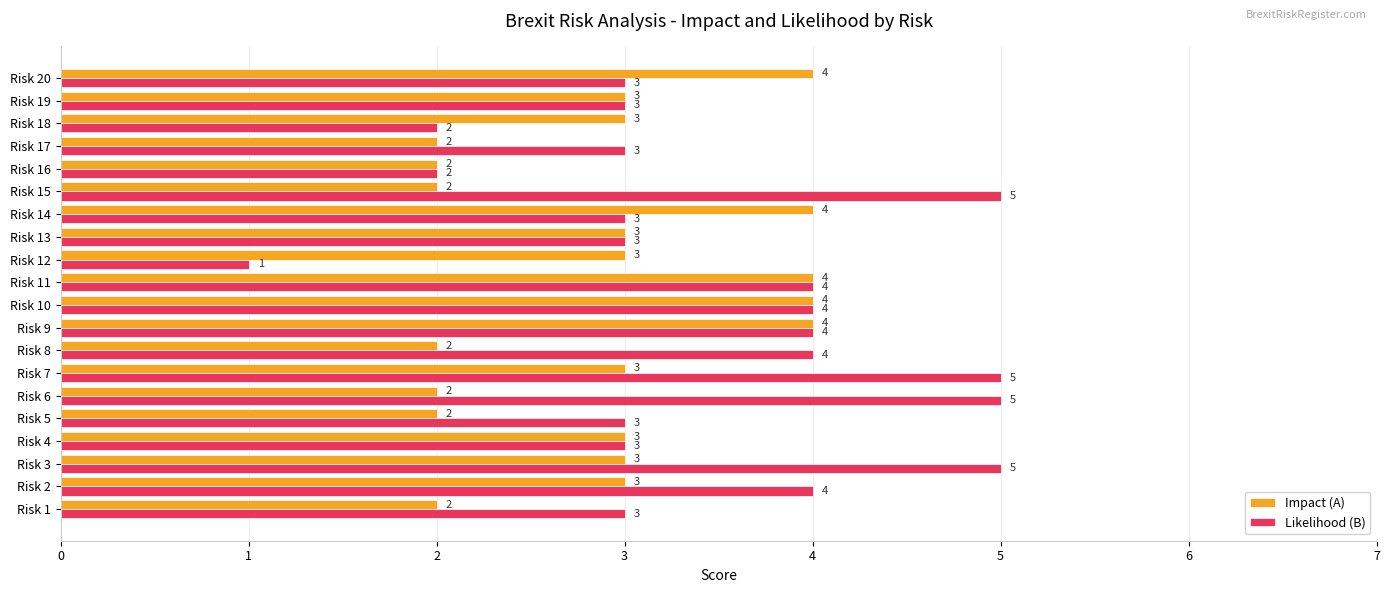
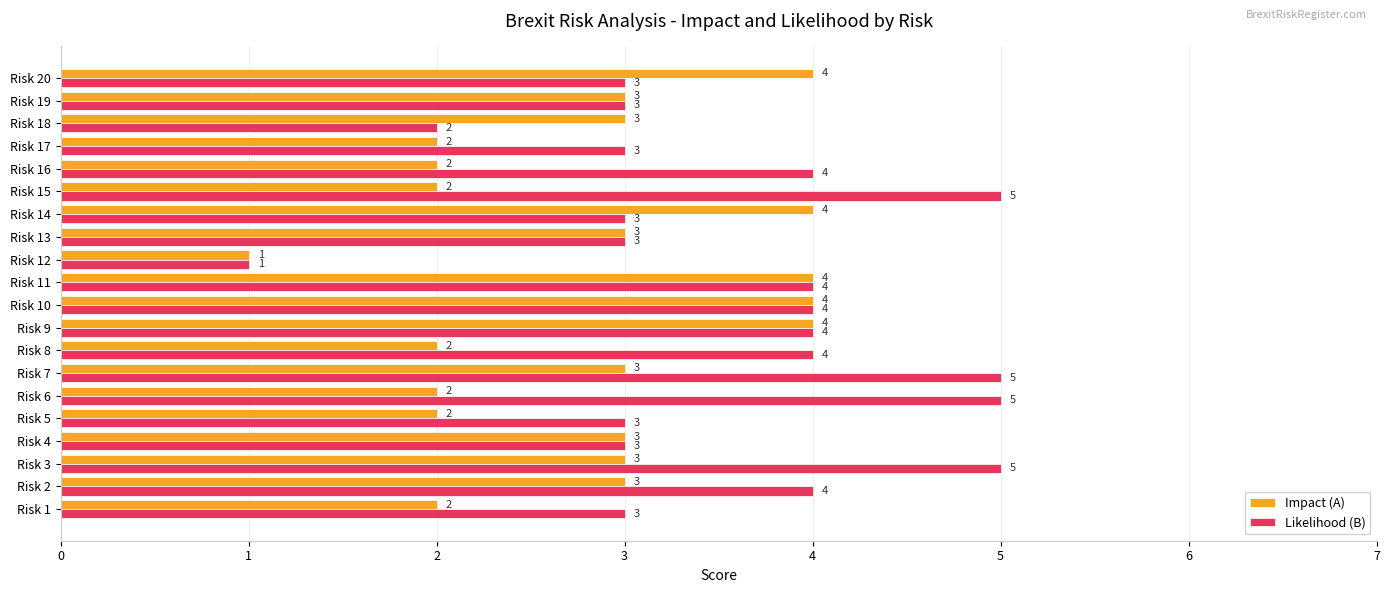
  {
    "Impact (A)": {
      "Risk 20": 4,
      "Risk 19": 3,
      "Risk 18": 3,
      "Risk 17": 2,
      "Risk 16": 2,
      "Risk 15": 2,
      "Risk 14": 4,
      "Risk 13": 3,
-     "Risk 12": 3,
+     "Risk 12": 1,
      "Risk 11": 4,
      "Risk 10": 4,
      "Risk 9": 4,
      "Risk 8": 2,
      "Risk 7": 3,
      "Risk 6": 2,
      "Risk 5": 2,
      "Risk 4": 3,
      "Risk 3": 3,
      "Risk 2": 3,
      "Risk 1": 2
    },
    "Likelihood (B)": {
      "Risk 20": 3,
      "Risk 19": 3,
      "Risk 18": 2,
      "Risk 17": 3,
-     "Risk 16": 2,
+     "Risk 16": 4,
      "Risk 15": 5,
      "Risk 14": 3,
      "Risk 13": 3,
      "Risk 12": 1,
      "Risk 11": 4,
      "Risk 10": 4,
      "Risk 9": 4,
      "Risk 8": 4,
      "Risk 7": 5,
      "Risk 6": 5,
      "Risk 5": 3,
      "Risk 4": 3,
      "Risk 3": 5,
      "Risk 2": 4,
      "Risk 1": 3
    }
  }
